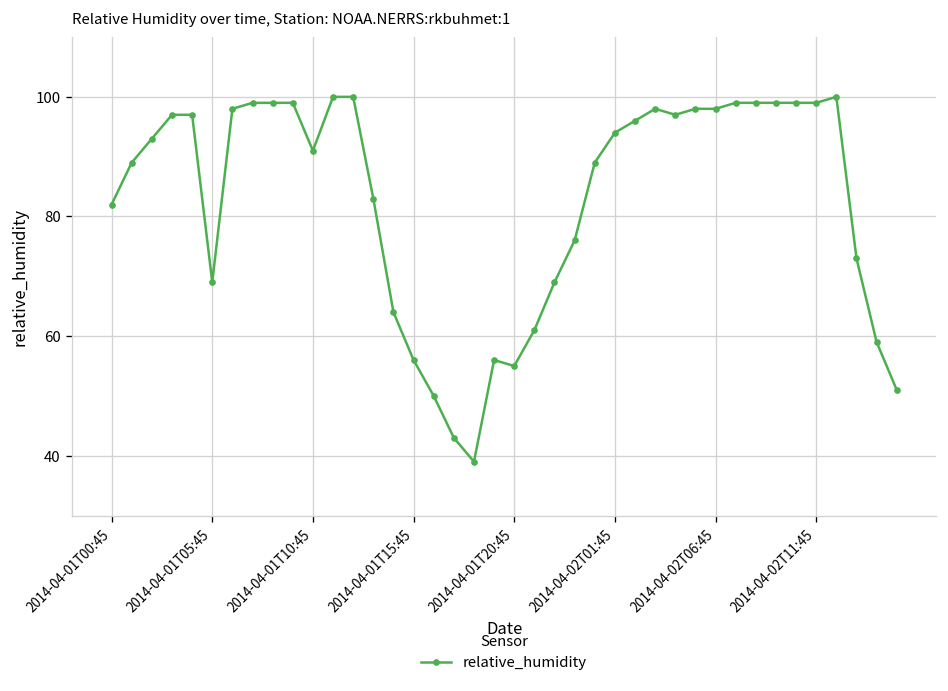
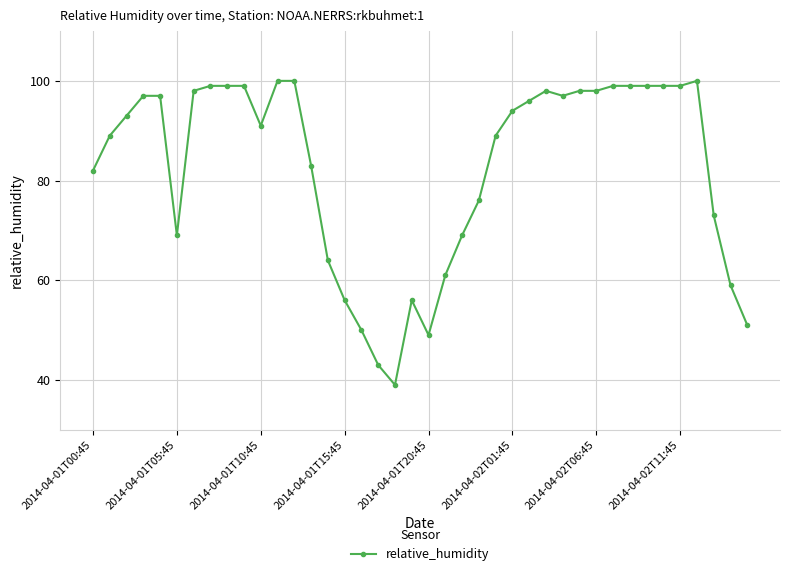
  {
    "2014-04-01T00:45": 82,
    "2014-04-01T05:45": 69,
    "2014-04-01T10:45": 91,
    "2014-04-01T15:45": 56,
-   "2014-04-01T20:45": 55,
+   "2014-04-01T20:45": 49,
    "2014-04-02T01:45": 94,
    "2014-04-02T06:45": 98,
    "2014-04-02T11:45": 99
  }
